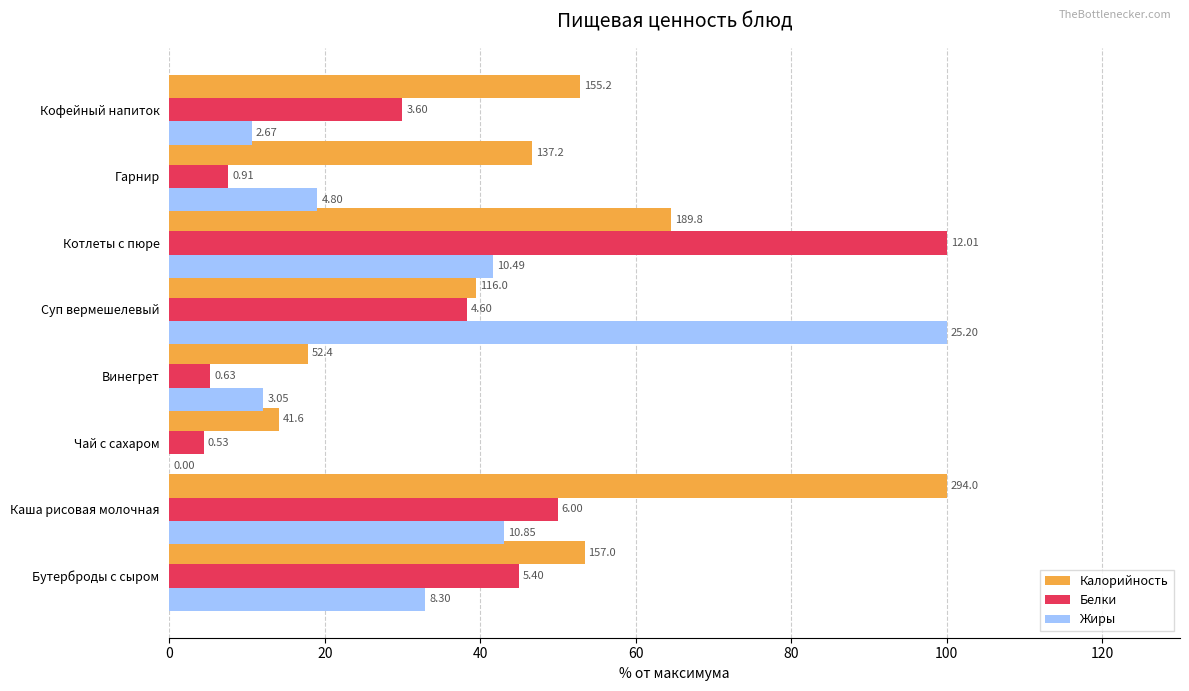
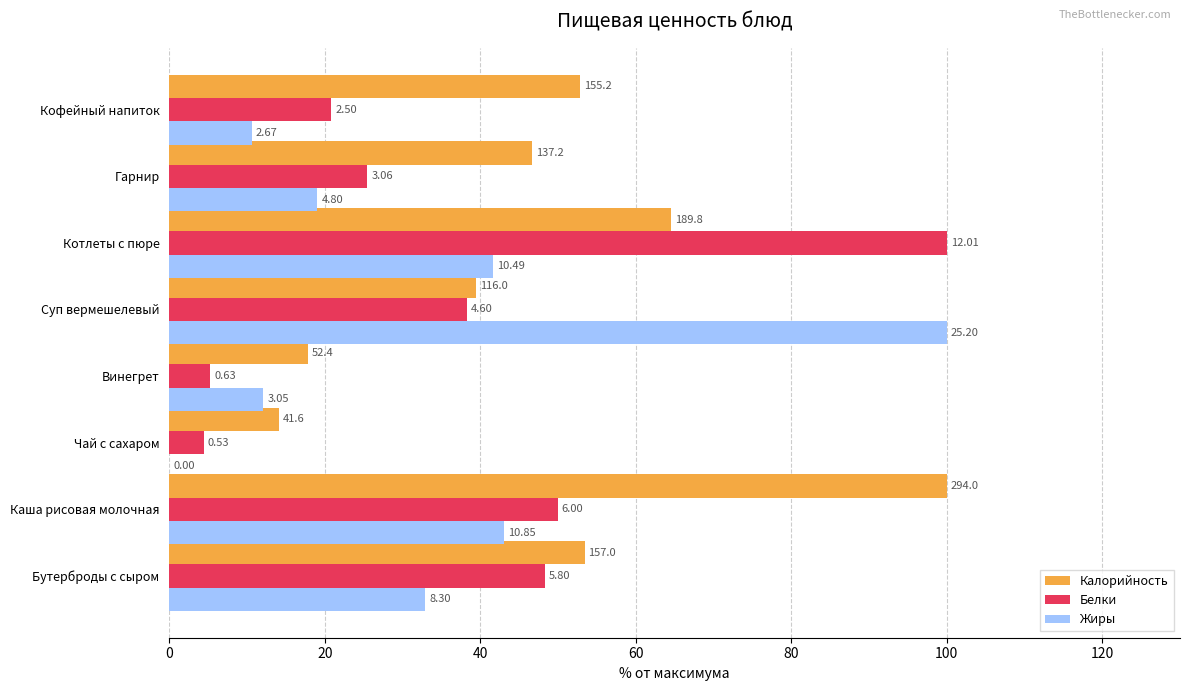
  {
    "Белки": {
-     "Кофейный напиток": 3.60,
-     "Гарнир": 0.91,
-     "Бутерброды с сыром": 5.40
+     "Кофейный напиток": 2.50,
+     "Гарнир": 3.06,
+     "Бутерброды с сыром": 5.80
    },
    "Жиры": {
      "Чай с сахаром": 0.00
    }
  }
